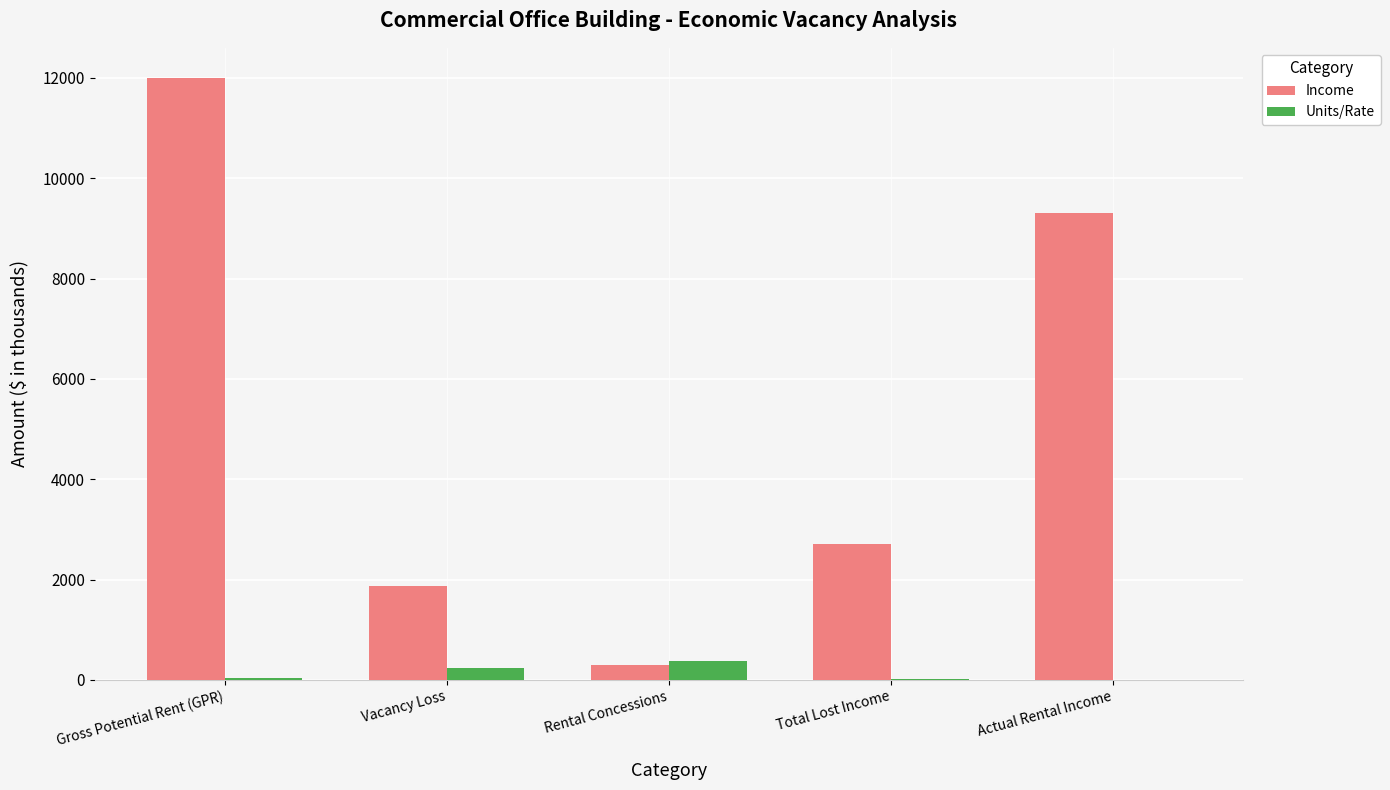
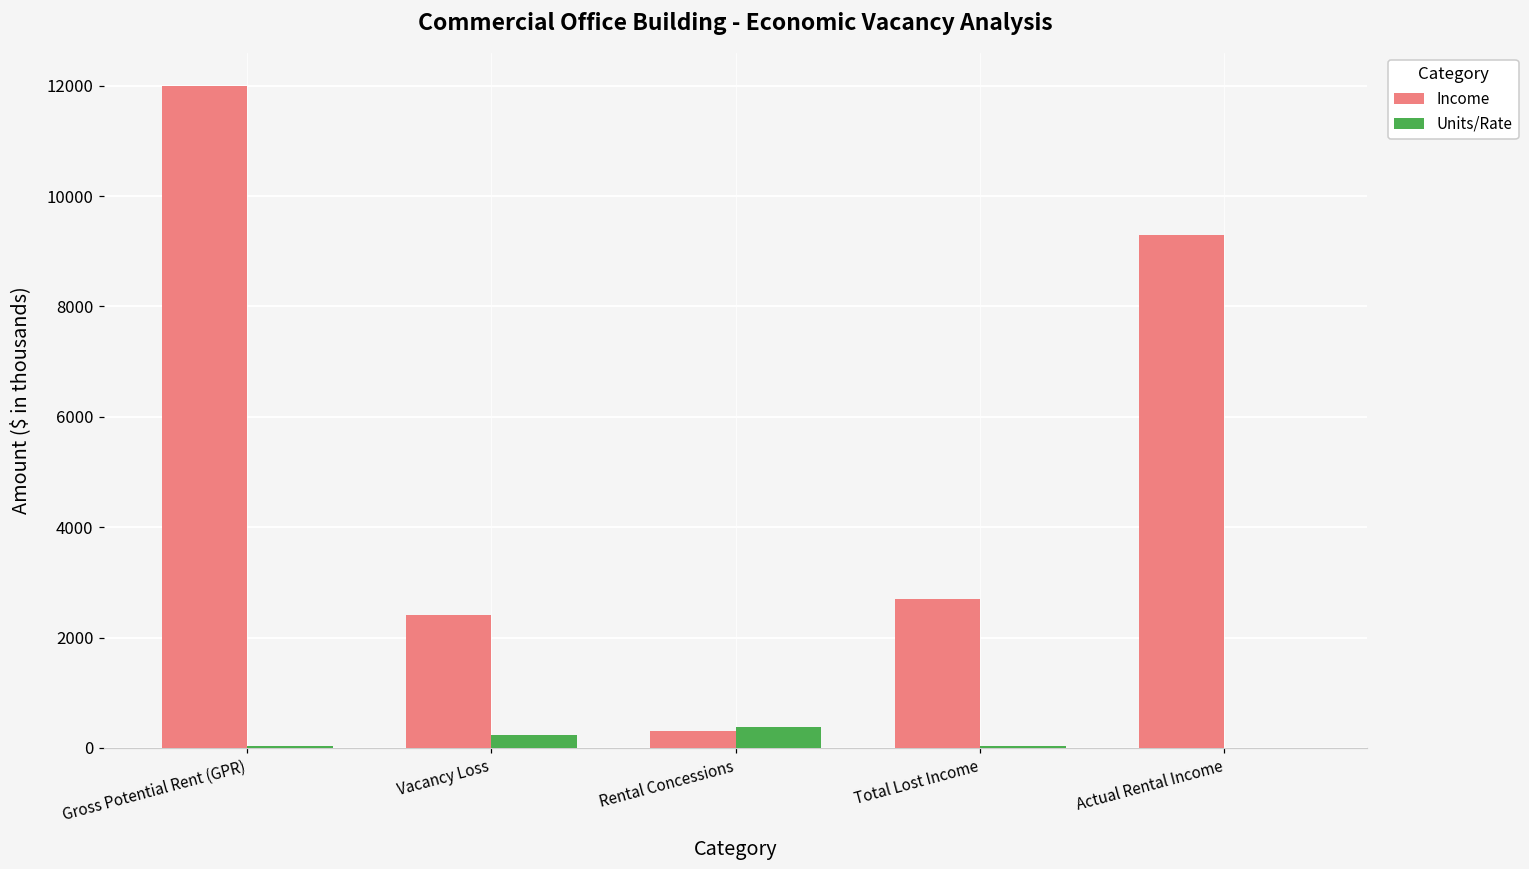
  {
    "Income": {
      "Gross Potential Rent (GPR)": 12000,
-     "Vacancy Loss": 1900,
+     "Vacancy Loss": 2400,
      "Rental Concessions": 300,
      "Total Lost Income": 2700,
      "Actual Rental Income": 9300
    },
    "Units/Rate": {
      "Vacancy Loss": 200,
      "Rental Concessions": 400
    }
  }
